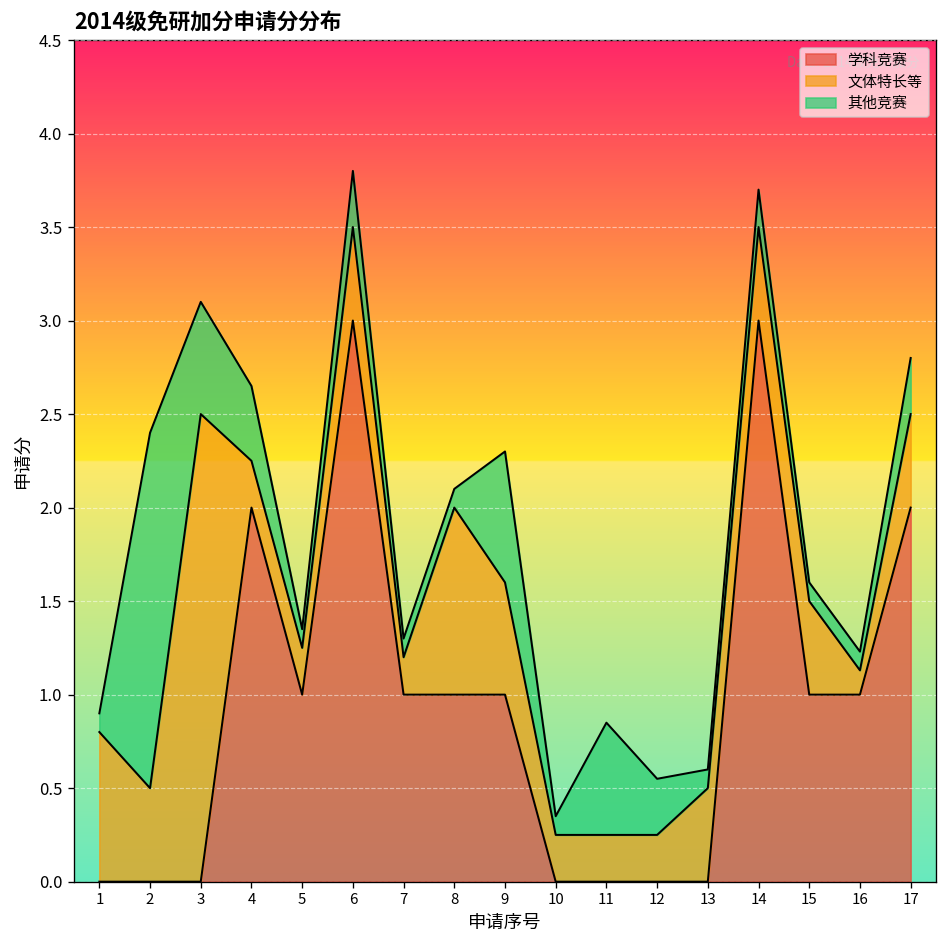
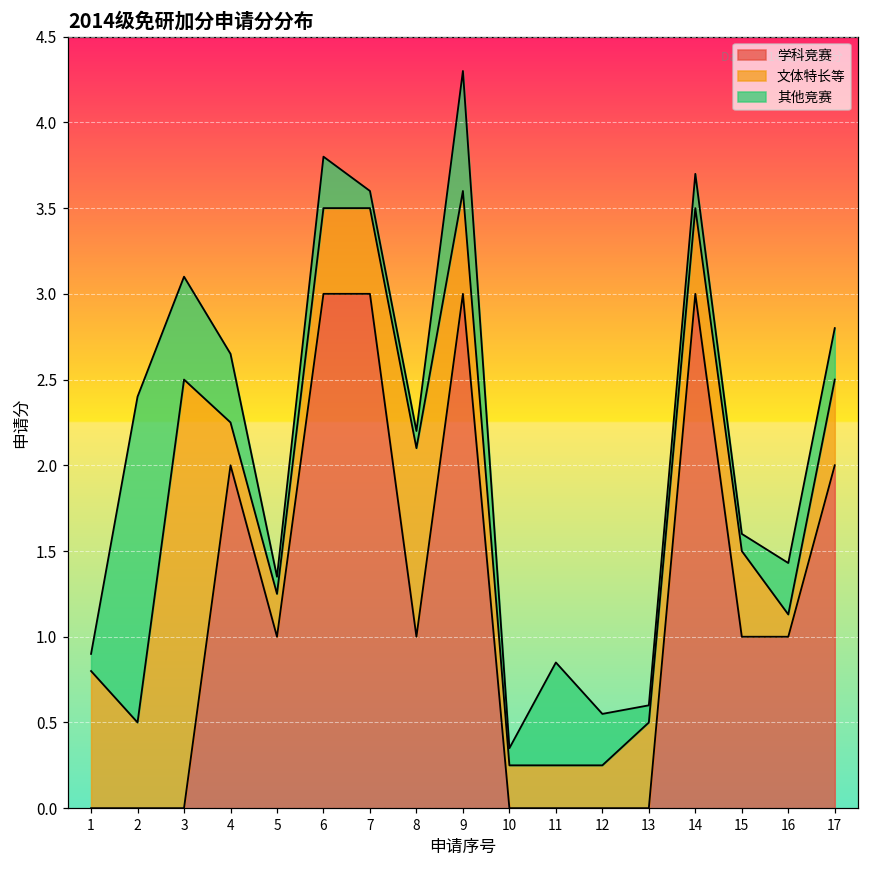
  {
    "学科竞赛": {
      "1": 0,
      "2": 0,
      "3": 0,
      "4": 2,
      "5": 1,
      "6": 3,
-     "7": 1,
+     "7": 3,
      "8": 1,
-     "9": 1,
+     "9": 3,
      "10": 0,
      "11": 0,
      "12": 0,
      "13": 0,
      "14": 3,
      "15": 1,
      "16": 1,
      "17": 2
    },
    "文体特长等": {
      "1": 0.8,
      "2": 0.5,
      "3": 2.5,
      "4": 0.25,
      "5": 0.25,
      "6": 0.5,
-     "7": 0.2,
-     "8": 1.0,
+     "7": 0.5,
+     "8": 1.1,
      "9": 0.6,
      "10": 0.25,
      "11": 0.25,
      "12": 0.25,
      "13": 0.5,
      "14": 0.5,
      "15": 0.5,
      "16": 0.13,
      "17": 0.5
    },
    "其他竞赛": {
      "1": 0.1,
      "2": 1.9,
      "3": 0.6,
      "4": 0.4,
      "5": 0.1,
      "6": 0.3,
      "7": 0.1,
      "8": 0.1,
      "9": 0.7,
      "10": 0.1,
      "11": 0.6,
      "12": 0.3,
      "13": 0.1,
      "14": 0.2,
      "15": 0.1,
-     "16": 0.1,
+     "16": 0.3,
      "17": 0.3
    }
  }
